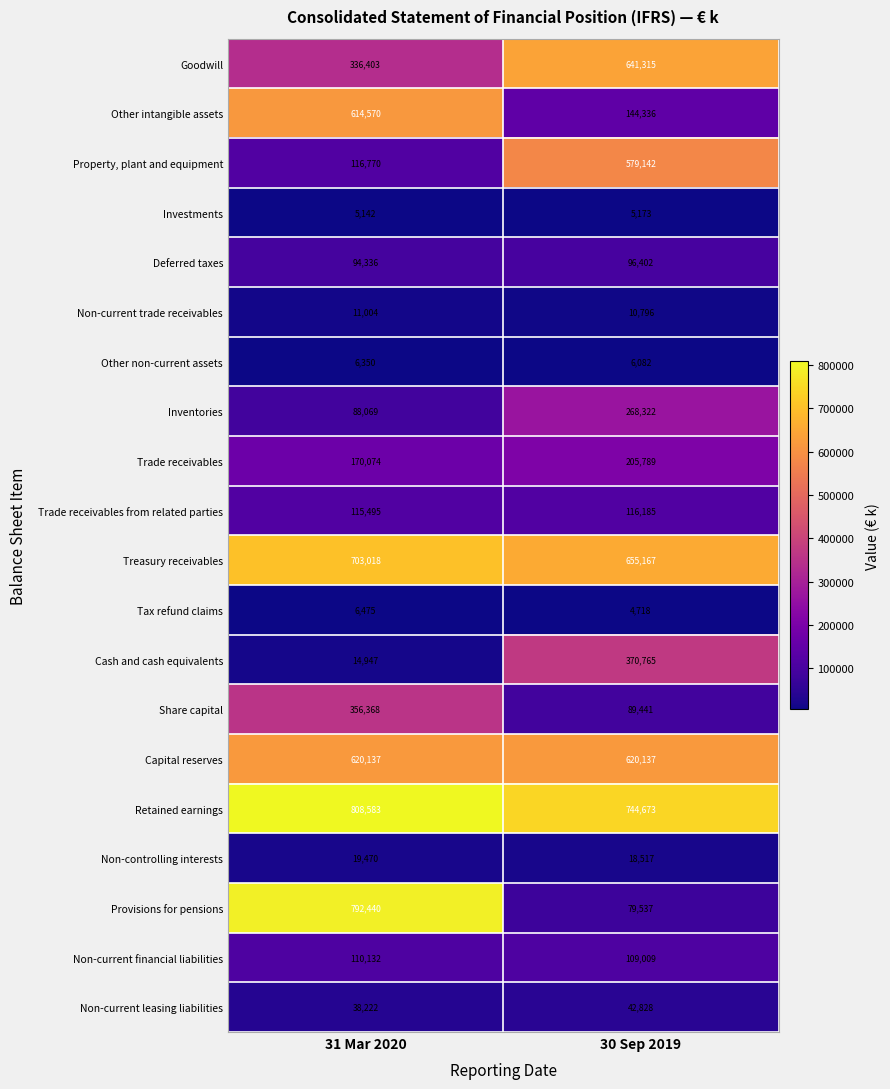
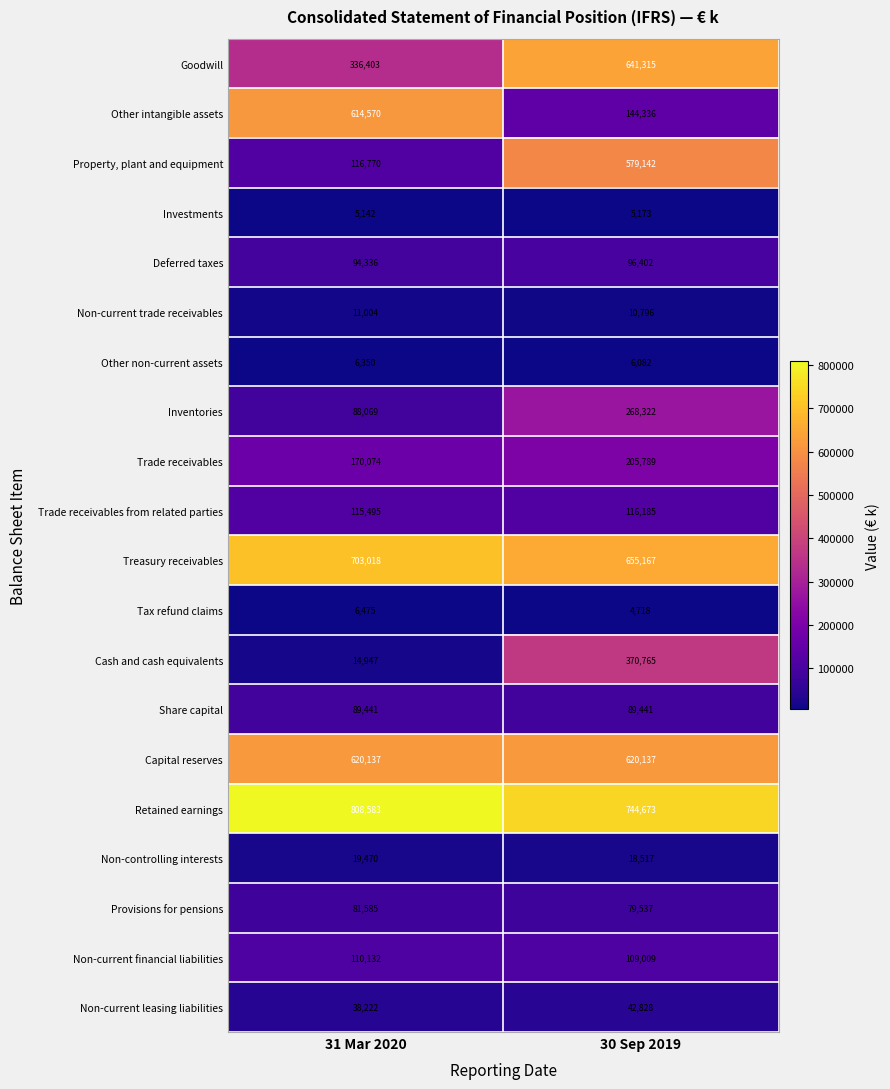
  {
    "Goodwill": {
      "31 Mar 2020": "336,403",
      "30 Sep 2019": "641,315"
    },
    "Other intangible assets": {
      "31 Mar 2020": "614,570",
      "30 Sep 2019": "144,336"
    },
    "Property, plant and equipment": {
      "31 Mar 2020": "116,770",
      "30 Sep 2019": "579,142"
    },
    "Investments": {
      "31 Mar 2020": "5,142",
      "30 Sep 2019": "5,173"
    },
    "Deferred taxes": {
      "31 Mar 2020": "94,336",
      "30 Sep 2019": "96,402"
    },
    "Non-current trade receivables": {
      "31 Mar 2020": "11,004",
      "30 Sep 2019": "10,796"
    },
    "Other non-current assets": {
      "31 Mar 2020": "6,350",
      "30 Sep 2019": "6,082"
    },
    "Inventories": {
      "31 Mar 2020": "88,069",
      "30 Sep 2019": "268,322"
    },
    "Trade receivables": {
      "31 Mar 2020": "170,074",
      "30 Sep 2019": "205,789"
    },
    "Trade receivables from related parties": {
      "31 Mar 2020": "115,495",
      "30 Sep 2019": "116,185"
    },
    "Treasury receivables": {
      "31 Mar 2020": "703,018",
      "30 Sep 2019": "655,167"
    },
    "Tax refund claims": {
      "31 Mar 2020": "6,475",
      "30 Sep 2019": "4,718"
    },
    "Cash and cash equivalents": {
      "31 Mar 2020": "14,947",
      "30 Sep 2019": "370,765"
    },
    "Share capital": {
-     "31 Mar 2020": "356,368",
+     "31 Mar 2020": "89,441",
      "30 Sep 2019": "89,441"
    },
    "Capital reserves": {
      "31 Mar 2020": "620,137",
      "30 Sep 2019": "620,137"
    },
    "Retained earnings": {
      "31 Mar 2020": "808,583",
      "30 Sep 2019": "744,673"
    },
    "Non-controlling interests": {
      "31 Mar 2020": "19,470",
      "30 Sep 2019": "18,517"
    },
    "Provisions for pensions": {
-     "31 Mar 2020": "792,440",
+     "31 Mar 2020": "81,585",
      "30 Sep 2019": "79,537"
    },
    "Non-current financial liabilities": {
      "31 Mar 2020": "110,132",
      "30 Sep 2019": "109,009"
    },
    "Non-current leasing liabilities": {
      "31 Mar 2020": "38,222",
      "30 Sep 2019": "42,828"
    }
  }
